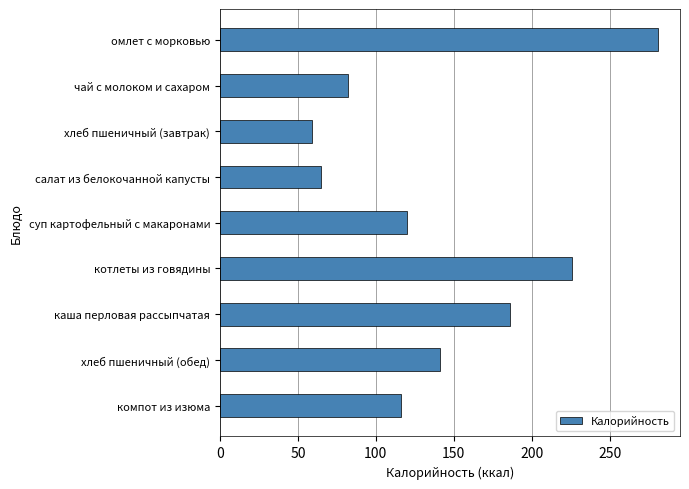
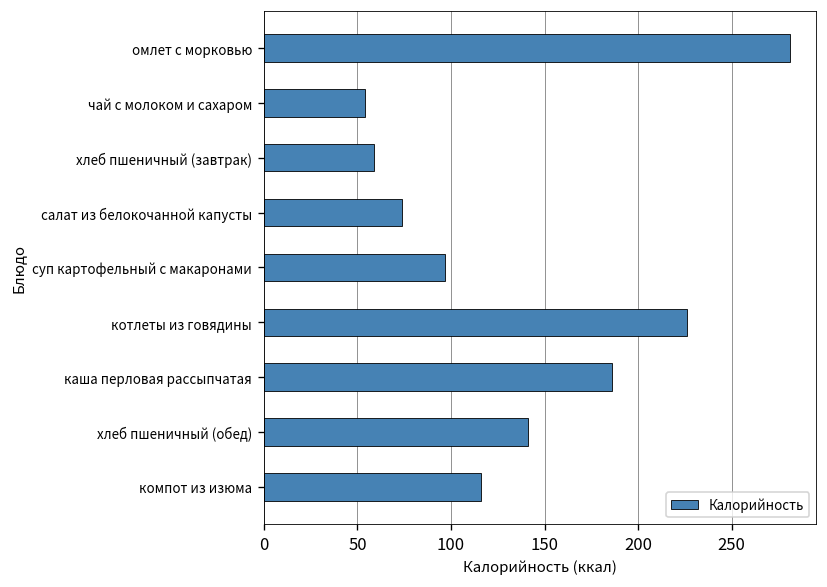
  {
    "омлет с морковью": 281,
-   "чай с молоком и сахаром": 82,
+   "чай с молоком и сахаром": 54,
    "хлеб пшеничный (завтрак)": 59,
-   "салат из белокочанной капусты": 65,
-   "суп картофельный с макаронами": 120,
+   "салат из белокочанной капусты": 74,
+   "суп картофельный с макаронами": 97,
    "котлеты из говядины": 226,
    "каша перловая рассыпчатая": 186,
    "хлеб пшеничный (обед)": 141,
    "компот из изюма": 116
  }
